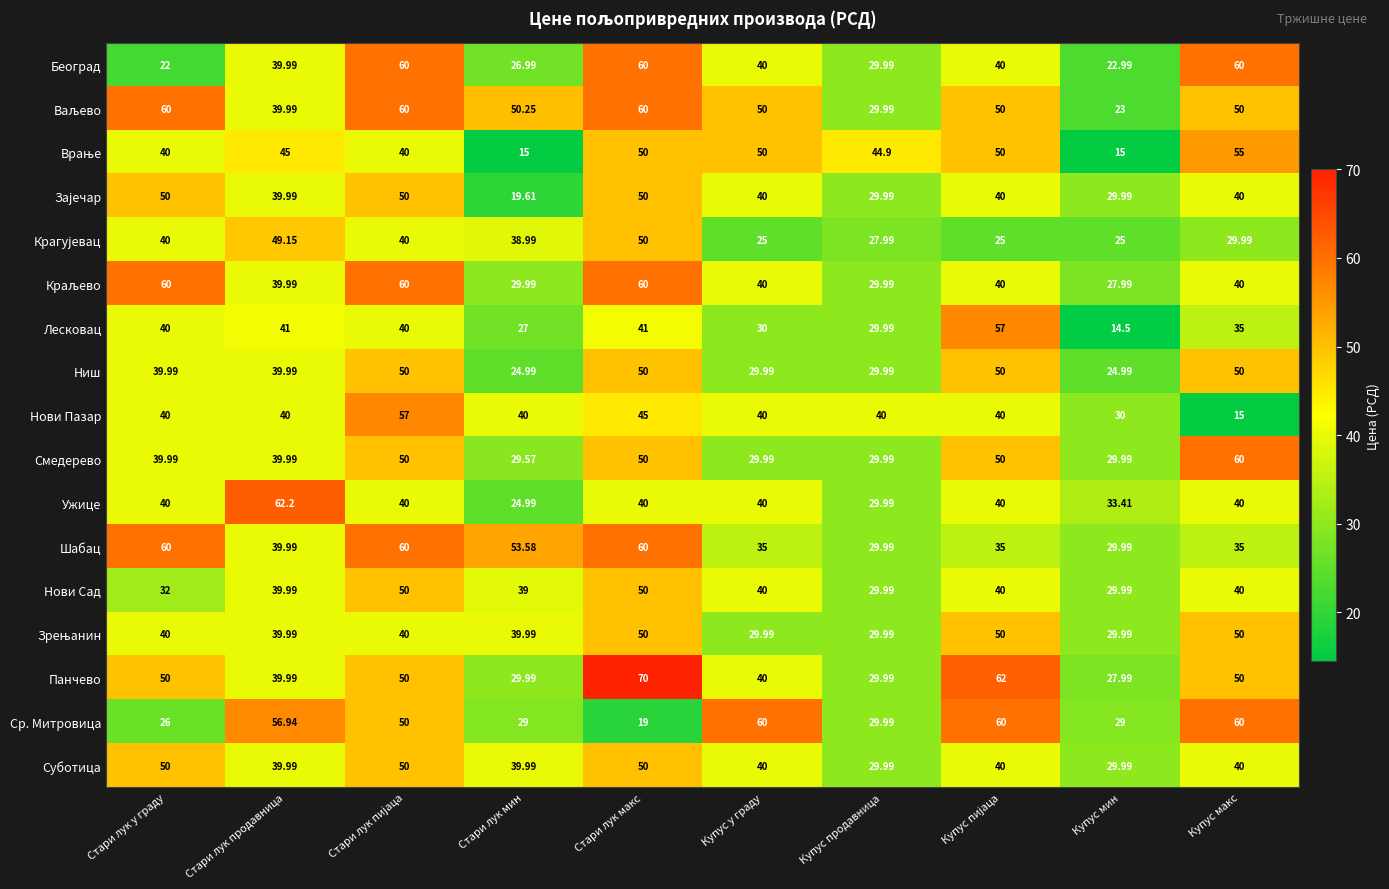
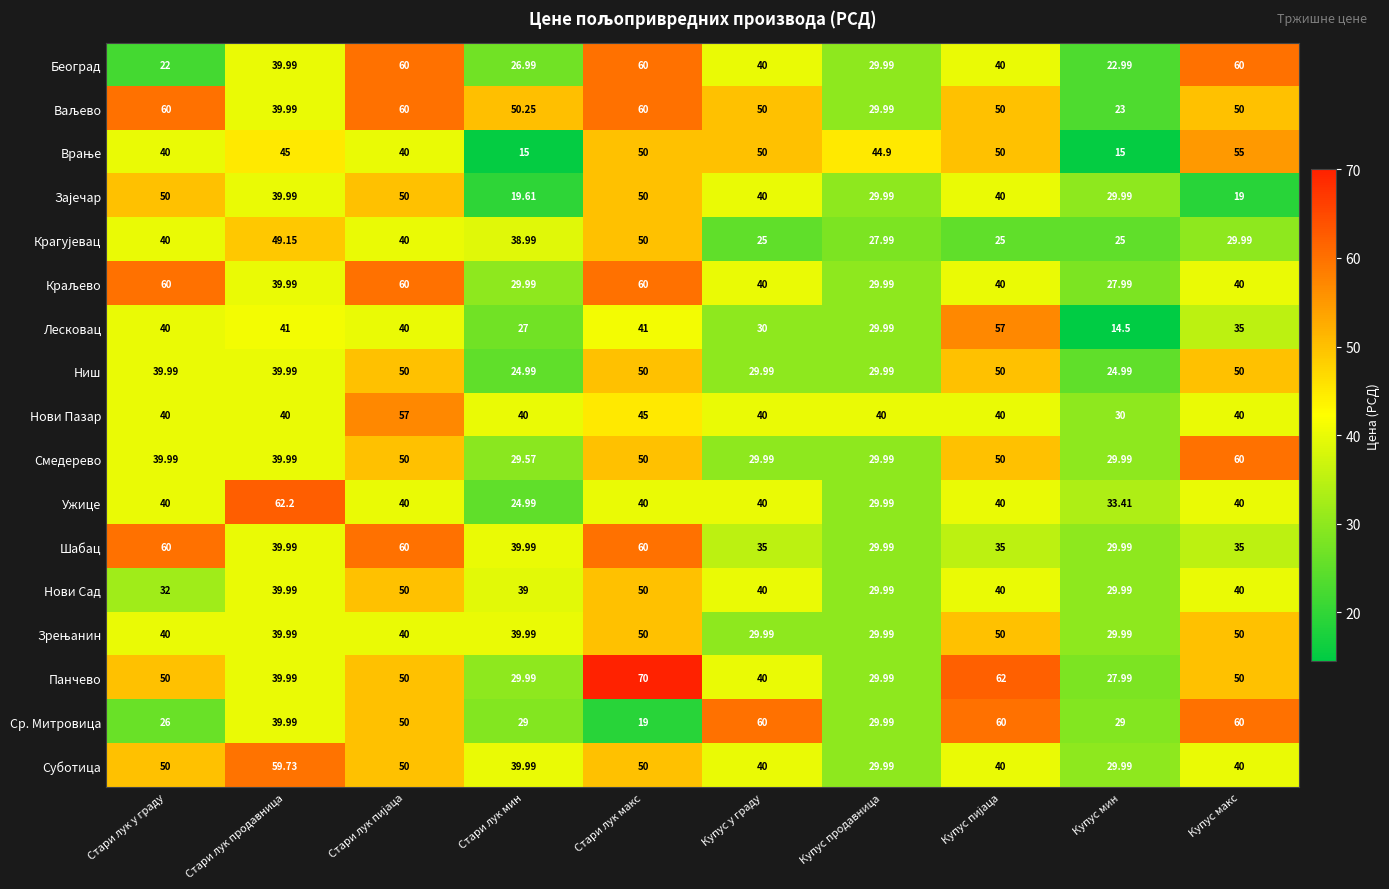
  {
    "Београд": {
      "Стари лук у граду": 22,
      "Стари лук продавница": 39.99,
      "Стари лук пијаца": 60,
      "Стари лук мин": 26.99,
      "Стари лук макс": 60,
      "Купус у граду": 40,
      "Купус продавница": 29.99,
      "Купус пијаца": 40,
      "Купус мин": 22.99,
      "Купус макс": 60
    },
    "Ваљево": {
      "Стари лук у граду": 60,
      "Стари лук продавница": 39.99,
      "Стари лук пијаца": 60,
      "Стари лук мин": 50.25,
      "Стари лук макс": 60,
      "Купус у граду": 50,
      "Купус продавница": 29.99,
      "Купус пијаца": 50,
      "Купус мин": 23,
      "Купус макс": 50
    },
    "Врање": {
      "Стари лук у граду": 40,
      "Стари лук продавница": 45,
      "Стари лук пијаца": 40,
      "Стари лук мин": 15,
      "Стари лук макс": 50,
      "Купус у граду": 50,
      "Купус продавница": 44.9,
      "Купус пијаца": 50,
      "Купус мин": 15,
      "Купус макс": 55
    },
    "Зајечар": {
      "Стари лук у граду": 50,
      "Стари лук продавница": 39.99,
      "Стари лук пијаца": 50,
      "Стари лук мин": 19.61,
      "Стари лук макс": 50,
      "Купус у граду": 40,
      "Купус продавница": 29.99,
      "Купус пијаца": 40,
      "Купус мин": 29.99,
-     "Купус макс": 40
+     "Купус макс": 19
    },
    "Крагујевац": {
      "Стари лук у граду": 40,
      "Стари лук продавница": 49.15,
      "Стари лук пијаца": 40,
      "Стари лук мин": 38.99,
      "Стари лук макс": 50,
      "Купус у граду": 25,
      "Купус продавница": 27.99,
      "Купус пијаца": 25,
      "Купус мин": 25,
      "Купус макс": 29.99
    },
    "Краљево": {
      "Стари лук у граду": 60,
      "Стари лук продавница": 39.99,
      "Стари лук пијаца": 60,
      "Стари лук мин": 29.99,
      "Стари лук макс": 60,
      "Купус у граду": 40,
      "Купус продавница": 29.99,
      "Купус пијаца": 40,
      "Купус мин": 27.99,
      "Купус макс": 40
    },
    "Лесковац": {
      "Стари лук у граду": 40,
      "Стари лук продавница": 41,
      "Стари лук пијаца": 40,
      "Стари лук мин": 27,
      "Стари лук макс": 41,
      "Купус у граду": 30,
      "Купус продавница": 29.99,
      "Купус пијаца": 57,
      "Купус мин": 14.5,
      "Купус макс": 35
    },
    "Ниш": {
      "Стари лук у граду": 39.99,
      "Стари лук продавница": 39.99,
      "Стари лук пијаца": 50,
      "Стари лук мин": 24.99,
      "Стари лук макс": 50,
      "Купус у граду": 29.99,
      "Купус продавница": 29.99,
      "Купус пијаца": 50,
      "Купус мин": 24.99,
      "Купус макс": 50
    },
    "Нови Пазар": {
      "Стари лук у граду": 40,
      "Стари лук продавница": 40,
      "Стари лук пијаца": 57,
      "Стари лук мин": 40,
      "Стари лук макс": 45,
      "Купус у граду": 40,
      "Купус продавница": 40,
      "Купус пијаца": 40,
      "Купус мин": 30,
-     "Купус макс": 15
+     "Купус макс": 40
    },
    "Смедерево": {
      "Стари лук у граду": 39.99,
      "Стари лук продавница": 39.99,
      "Стари лук пијаца": 50,
      "Стари лук мин": 29.57,
      "Стари лук макс": 50,
      "Купус у граду": 29.99,
      "Купус продавница": 29.99,
      "Купус пијаца": 50,
      "Купус мин": 29.99,
      "Купус макс": 60
    },
    "Ужице": {
      "Стари лук у граду": 40,
      "Стари лук продавница": 62.2,
      "Стари лук пијаца": 40,
      "Стари лук мин": 24.99,
      "Стари лук макс": 40,
      "Купус у граду": 40,
      "Купус продавница": 29.99,
      "Купус пијаца": 40,
      "Купус мин": 33.41,
      "Купус макс": 40
    },
    "Шабац": {
      "Стари лук у граду": 60,
      "Стари лук продавница": 39.99,
      "Стари лук пијаца": 60,
-     "Стари лук мин": 53.58,
+     "Стари лук мин": 39.99,
      "Стари лук макс": 60,
      "Купус у граду": 35,
      "Купус продавница": 29.99,
      "Купус пијаца": 35,
      "Купус мин": 29.99,
      "Купус макс": 35
    },
    "Нови Сад": {
      "Стари лук у граду": 32,
      "Стари лук продавница": 39.99,
      "Стари лук пијаца": 50,
      "Стари лук мин": 39,
      "Стари лук макс": 50,
      "Купус у граду": 40,
      "Купус продавница": 29.99,
      "Купус пијаца": 40,
      "Купус мин": 29.99,
      "Купус макс": 40
    },
    "Зрењанин": {
      "Стари лук у граду": 40,
      "Стари лук продавница": 39.99,
      "Стари лук пијаца": 40,
      "Стари лук мин": 39.99,
      "Стари лук макс": 50,
      "Купус у граду": 29.99,
      "Купус продавница": 29.99,
      "Купус пијаца": 50,
      "Купус мин": 29.99,
      "Купус макс": 50
    },
    "Панчево": {
      "Стари лук у граду": 50,
      "Стари лук продавница": 39.99,
      "Стари лук пијаца": 50,
      "Стари лук мин": 29.99,
      "Стари лук макс": 70,
      "Купус у граду": 40,
      "Купус продавница": 29.99,
      "Купус пијаца": 62,
      "Купус мин": 27.99,
      "Купус макс": 50
    },
    "Ср. Митровица": {
      "Стари лук у граду": 26,
-     "Стари лук продавница": 56.94,
+     "Стари лук продавница": 39.99,
      "Стари лук пијаца": 50,
      "Стари лук мин": 29,
      "Стари лук макс": 19,
      "Купус у граду": 60,
      "Купус продавница": 29.99,
      "Купус пијаца": 60,
      "Купус мин": 29,
      "Купус макс": 60
    },
    "Суботица": {
      "Стари лук у граду": 50,
-     "Стари лук продавница": 39.99,
+     "Стари лук продавница": 59.73,
      "Стари лук пијаца": 50,
      "Стари лук мин": 39.99,
      "Стари лук макс": 50,
      "Купус у граду": 40,
      "Купус продавница": 29.99,
      "Купус пијаца": 40,
      "Купус мин": 29.99,
      "Купус макс": 40
    }
  }
